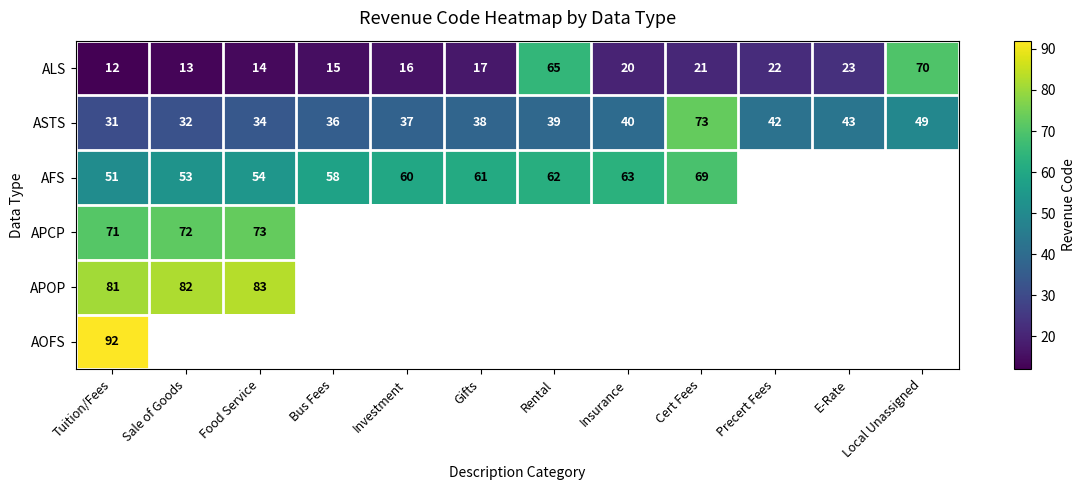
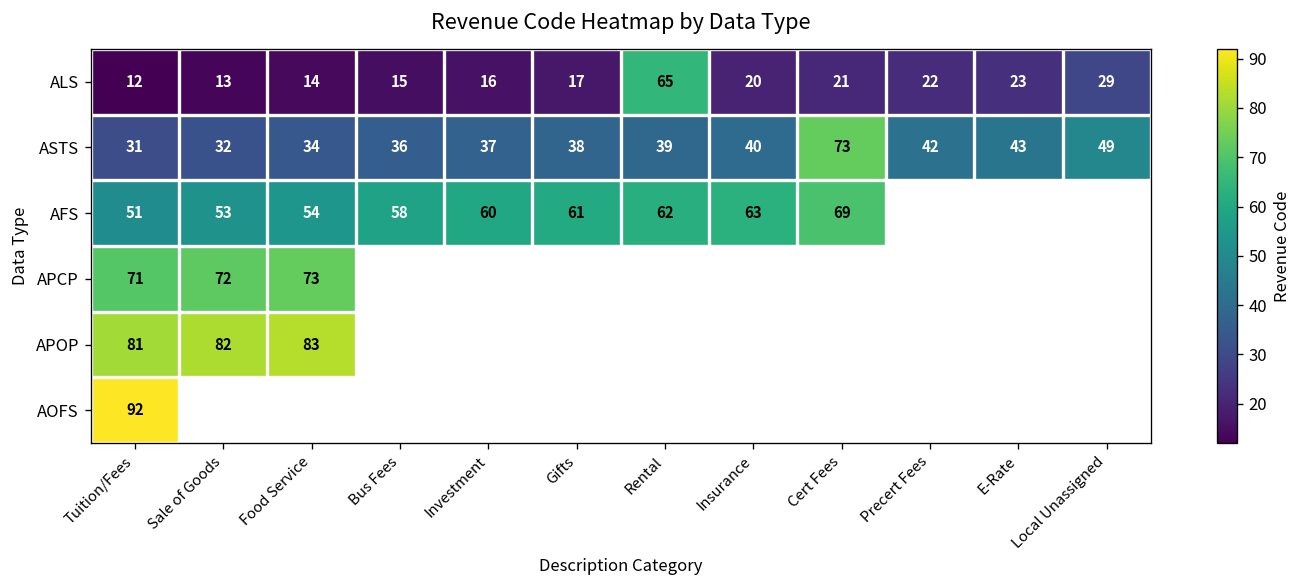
  {
    "ALS": {
      "Tuition/Fees": 12,
      "Sale of Goods": 13,
      "Food Service": 14,
      "Bus Fees": 15,
      "Investment": 16,
      "Gifts": 17,
      "Rental": 65,
      "Insurance": 20,
      "Cert Fees": 21,
      "Precert Fees": 22,
      "E-Rate": 23,
-     "Local Unassigned": 70
+     "Local Unassigned": 29
    },
    "ASTS": {
      "Tuition/Fees": 31,
      "Sale of Goods": 32,
      "Food Service": 34,
      "Bus Fees": 36,
      "Investment": 37,
      "Gifts": 38,
      "Rental": 39,
      "Insurance": 40,
      "Cert Fees": 73,
      "Precert Fees": 42,
      "E-Rate": 43,
      "Local Unassigned": 49
    },
    "AFS": {
      "Tuition/Fees": 51,
      "Sale of Goods": 53,
      "Food Service": 54,
      "Bus Fees": 58,
      "Investment": 60,
      "Gifts": 61,
      "Rental": 62,
      "Insurance": 63,
      "Cert Fees": 69
    },
    "APCP": {
      "Tuition/Fees": 71,
      "Sale of Goods": 72,
      "Food Service": 73
    },
    "APOP": {
      "Tuition/Fees": 81,
      "Sale of Goods": 82,
      "Food Service": 83
    },
    "AOFS": {
      "Tuition/Fees": 92
    }
  }
